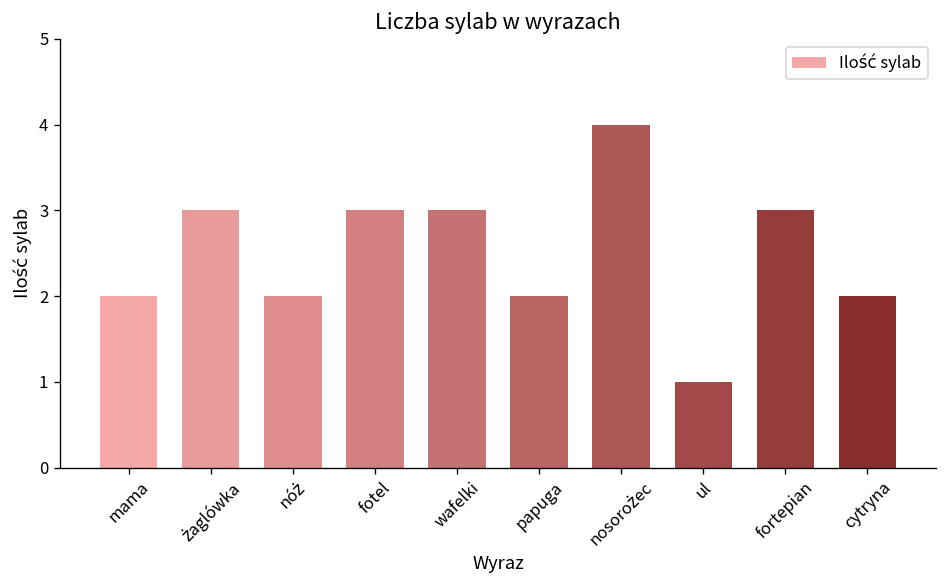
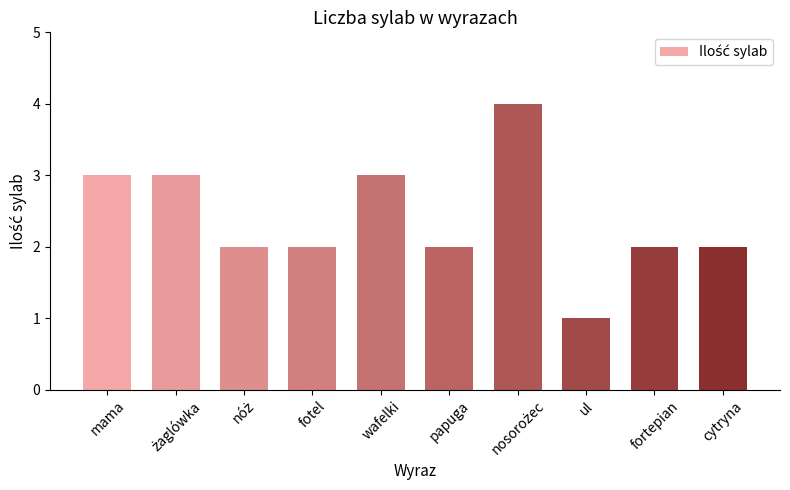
  {
-   "mama": 2,
+   "mama": 3,
    "żaglówka": 3,
    "nóż": 2,
-   "fotel": 3,
+   "fotel": 2,
    "wafelki": 3,
    "papuga": 2,
    "nosorożec": 4,
    "ul": 1,
-   "fortepian": 3,
+   "fortepian": 2,
    "cytryna": 2
  }
